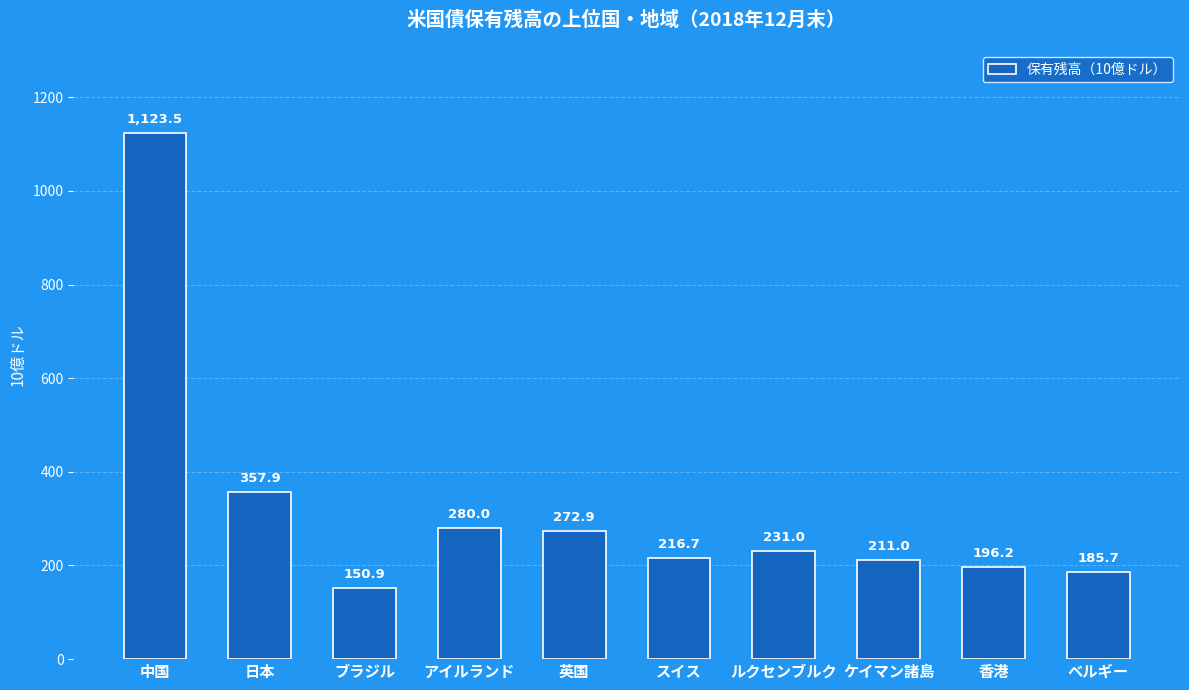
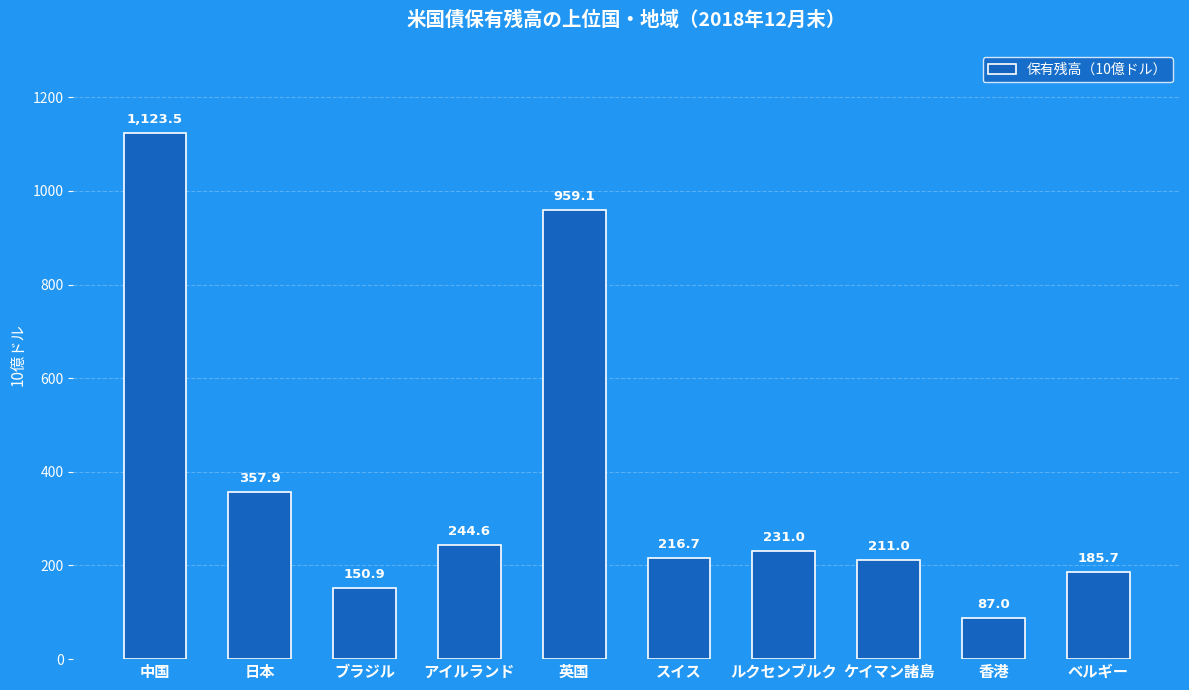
  {
    "中国": "1,123.5",
    "日本": "357.9",
    "ブラジル": "150.9",
-   "アイルランド": "280.0",
-   "英国": "272.9",
+   "アイルランド": "244.6",
+   "英国": "959.1",
    "スイス": "216.7",
    "ルクセンブルク": "231.0",
    "ケイマン諸島": "211.0",
-   "香港": "196.2",
+   "香港": "87.0",
    "ベルギー": "185.7"
  }
